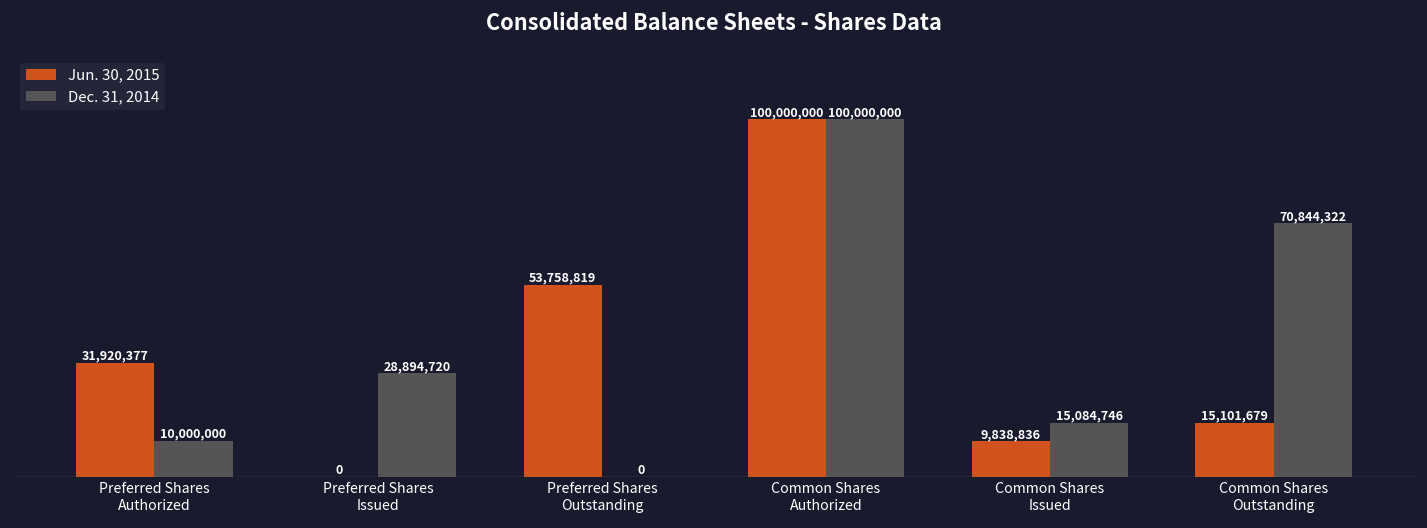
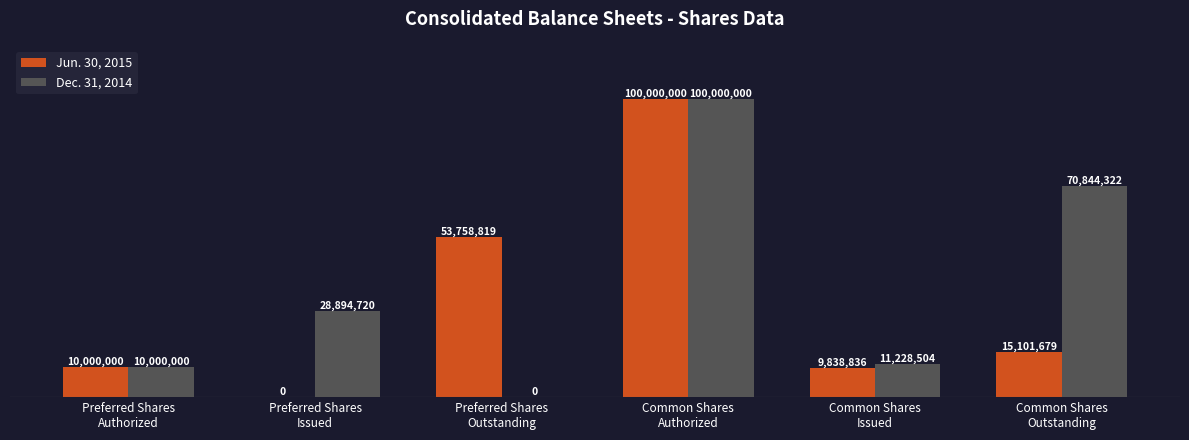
  {
    "Jun. 30, 2015": {
-     "Preferred Shares Authorized": "31,920,377",
+     "Preferred Shares Authorized": "10,000,000",
      "Preferred Shares Issued": "0",
      "Preferred Shares Outstanding": "53,758,819",
      "Common Shares Authorized": "100,000,000",
      "Common Shares Issued": "9,838,836",
      "Common Shares Outstanding": "15,101,679"
    },
    "Dec. 31, 2014": {
      "Preferred Shares Authorized": "10,000,000",
      "Preferred Shares Issued": "28,894,720",
      "Preferred Shares Outstanding": "0",
      "Common Shares Authorized": "100,000,000",
-     "Common Shares Issued": "15,084,746",
+     "Common Shares Issued": "11,228,504",
      "Common Shares Outstanding": "70,844,322"
    }
  }
